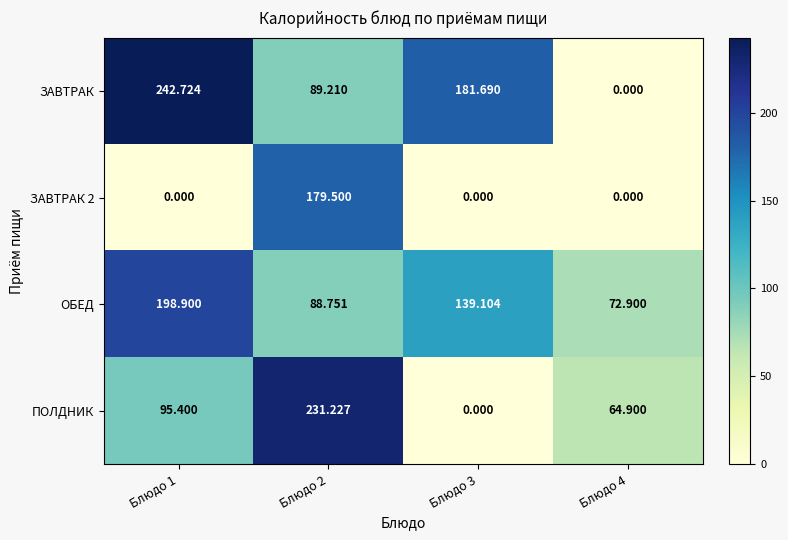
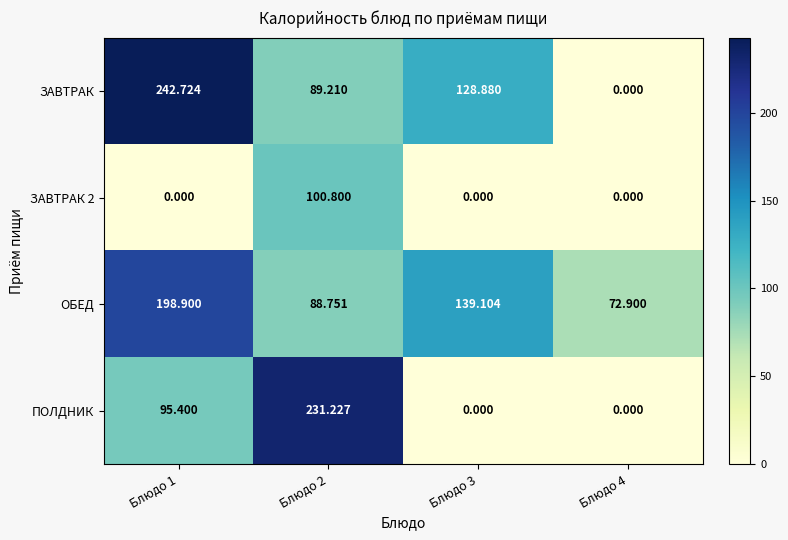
  {
    "ЗАВТРАК": {
      "Блюдо 1": 242.724,
      "Блюдо 2": 89.210,
-     "Блюдо 3": 181.690,
+     "Блюдо 3": 128.880,
      "Блюдо 4": 0.000
    },
    "ЗАВТРАК 2": {
      "Блюдо 1": 0.000,
-     "Блюдо 2": 179.500,
+     "Блюдо 2": 100.800,
      "Блюдо 3": 0.000,
      "Блюдо 4": 0.000
    },
    "ОБЕД": {
      "Блюдо 1": 198.900,
      "Блюдо 2": 88.751,
      "Блюдо 3": 139.104,
      "Блюдо 4": 72.900
    },
    "ПОЛДНИК": {
      "Блюдо 1": 95.400,
      "Блюдо 2": 231.227,
      "Блюдо 3": 0.000,
-     "Блюдо 4": 64.900
+     "Блюдо 4": 0.000
    }
  }
